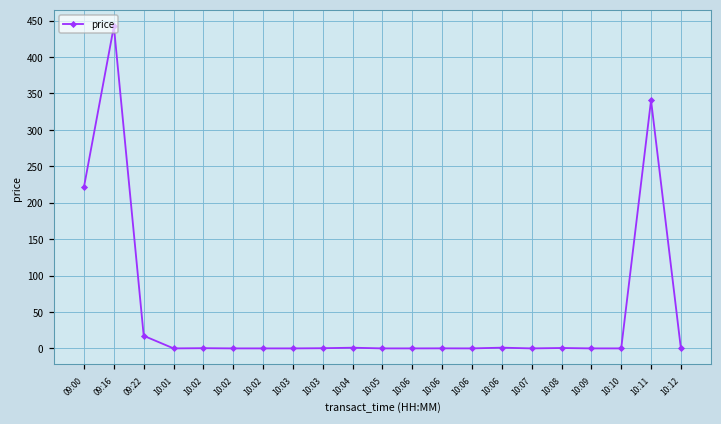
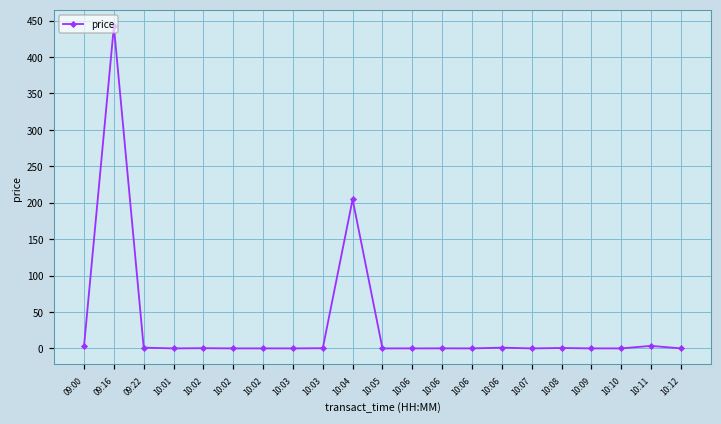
  {
-   "09:00": 220,
-   "09:22": 20,
+   "09:00": 0,
+   "09:22": 0,
    "10:01": 0,
-   "10:04": 0,
+   "10:04": 200,
    "10:05": 0,
    "10:07": 0,
    "10:08": 0,
    "10:09": 0,
    "10:10": 0,
-   "10:11": 340,
+   "10:11": 0,
    "10:12": 0
  }
